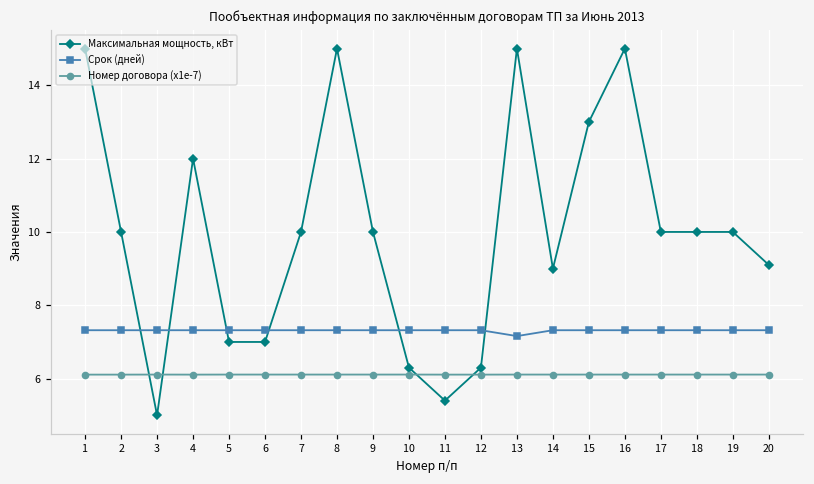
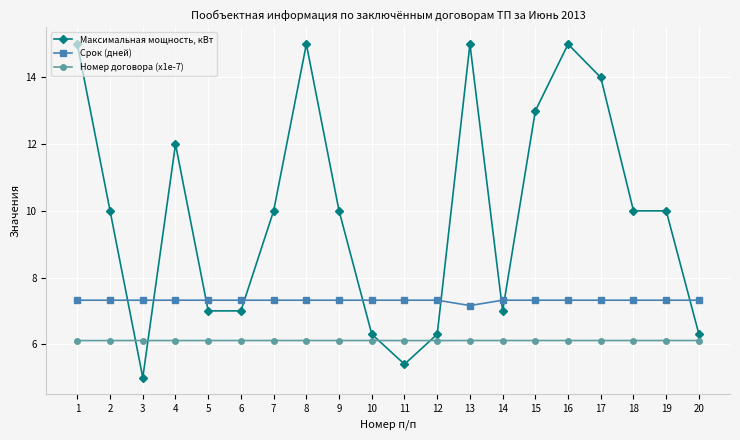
  {
    "Максимальная мощность, кВт": {
      "2": 10.0,
      "3": 5.0,
      "4": 12.0,
      "5": 7.0,
      "6": 7.0,
      "7": 10.0,
      "8": 15.0,
      "9": 10.0,
      "10": 6.3,
      "11": 5.4,
      "12": 6.3,
      "13": 15.0,
-     "14": 9,
+     "14": 7,
      "15": 13.0,
      "16": 15.0,
-     "17": 10,
+     "17": 14,
      "18": 10.0,
      "19": 10.0,
-     "20": 9.1
+     "20": 6.3
    }
  }
